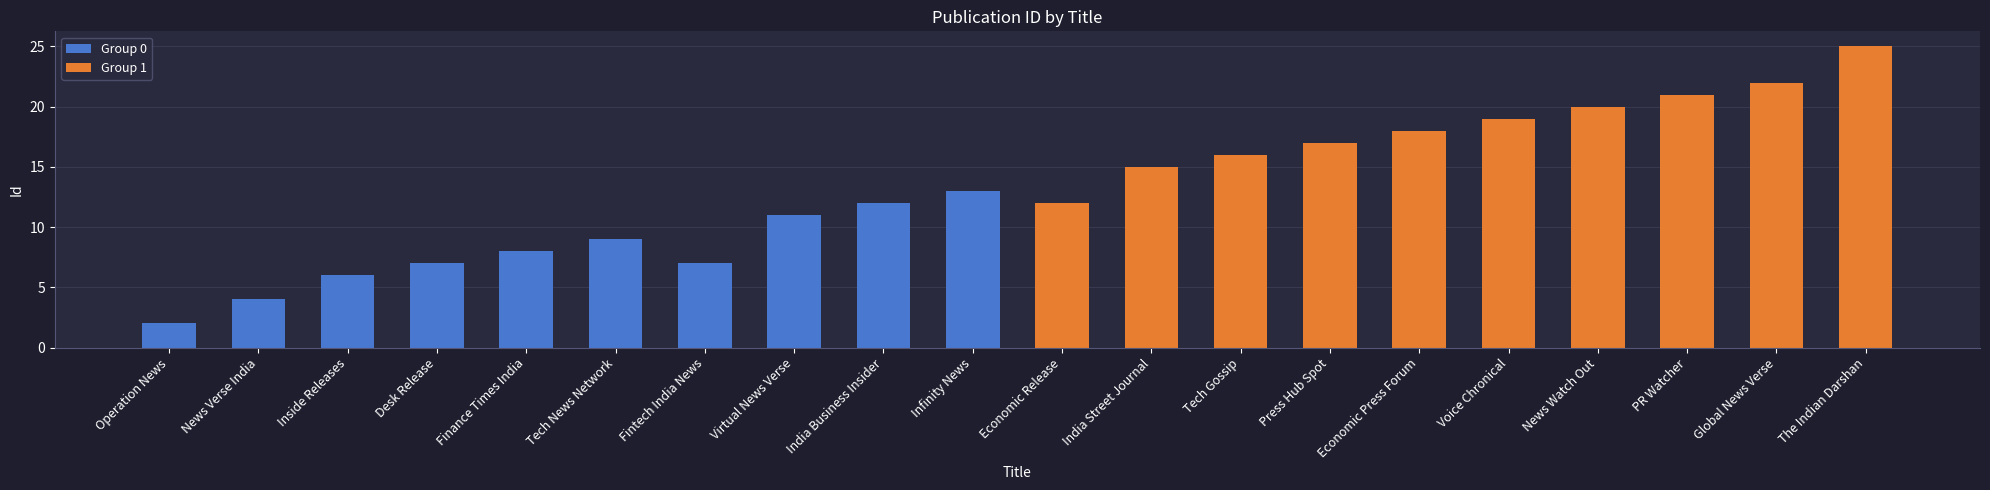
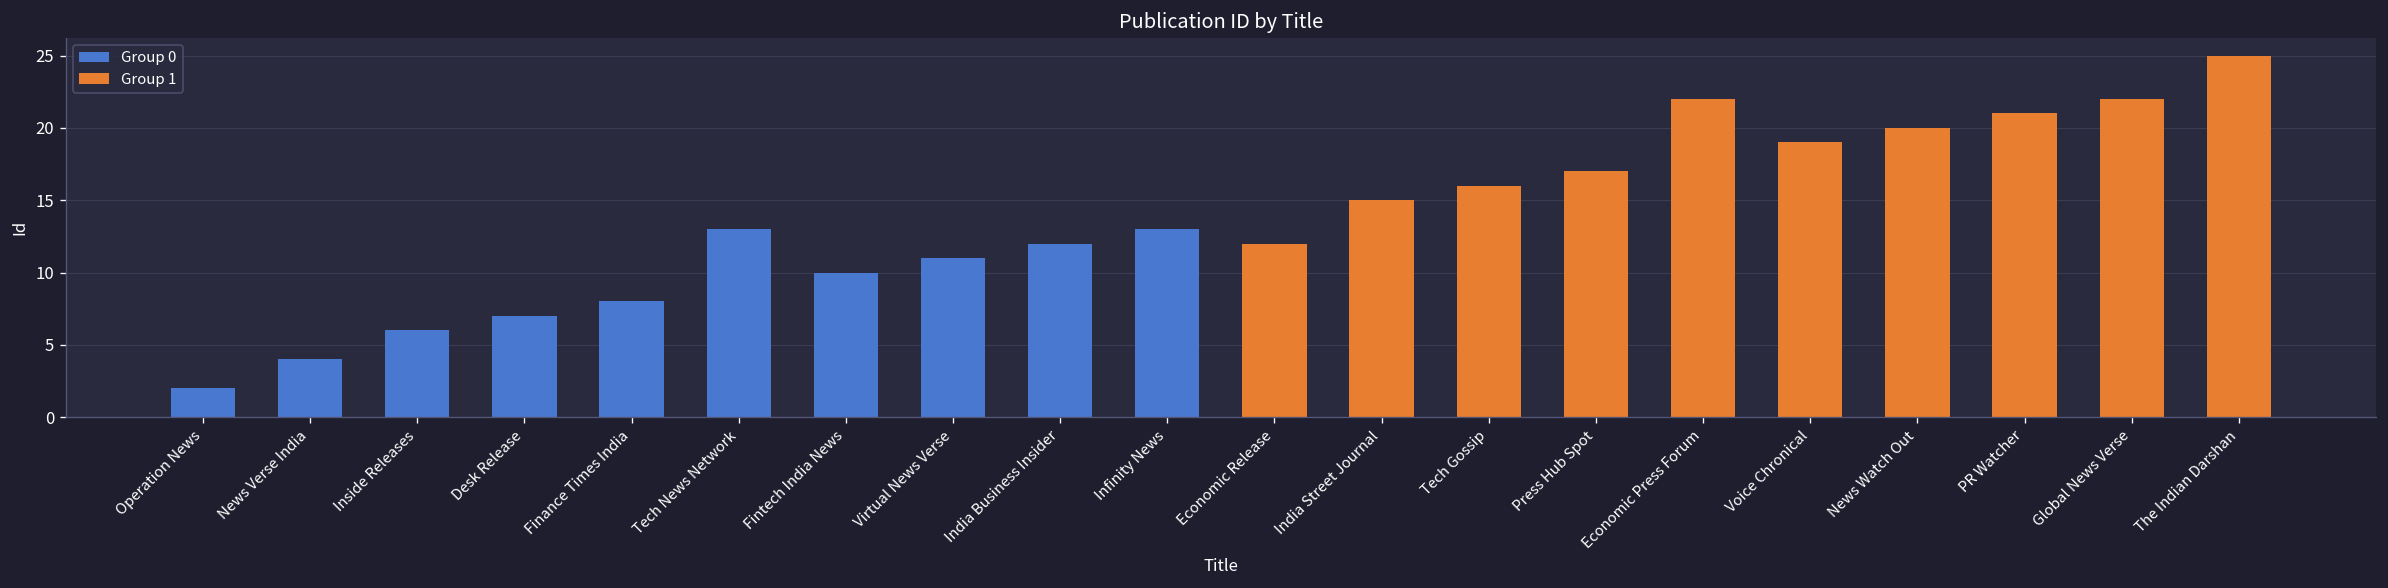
  {
    "Group 0": {
      "Operation News": 2,
      "News Verse India": 4,
      "Inside Releases": 6,
      "Desk Release": 7,
      "Finance Times India": 8,
-     "Tech News Network": 9,
-     "Fintech India News": 7,
+     "Tech News Network": 13,
+     "Fintech India News": 10,
      "Virtual News Verse": 11,
      "India Business Insider": 12,
      "Infinity News": 13
    },
    "Group 1": {
      "Economic Release": 12,
      "India Street Journal": 15,
      "Tech Gossip": 16,
      "Press Hub Spot": 17,
-     "Economic Press Forum": 18,
+     "Economic Press Forum": 22,
      "Voice Chronical": 19,
      "News Watch Out": 20,
      "PR Watcher": 21,
      "Global News Verse": 22,
      "The Indian Darshan": 25
    }
  }
